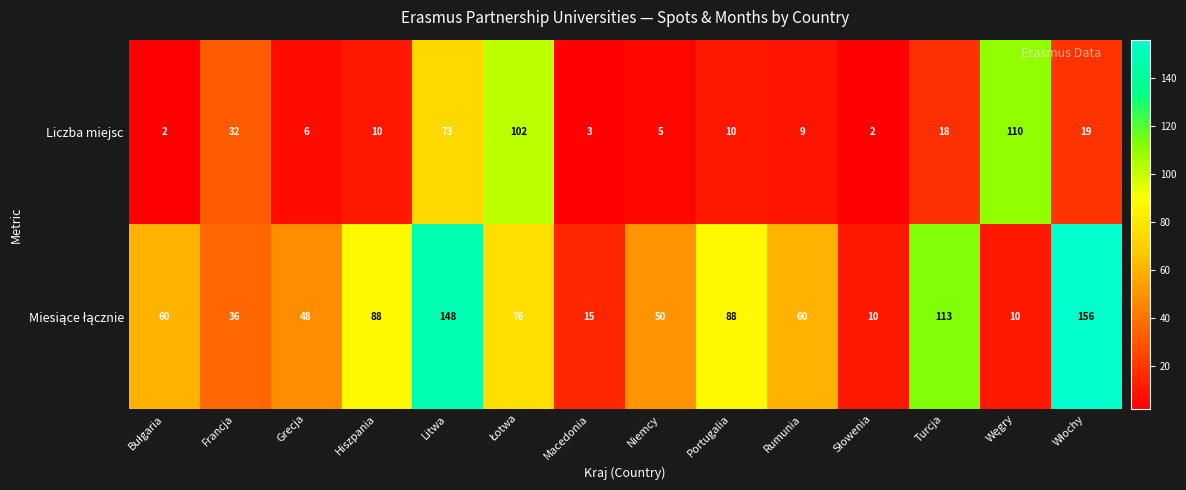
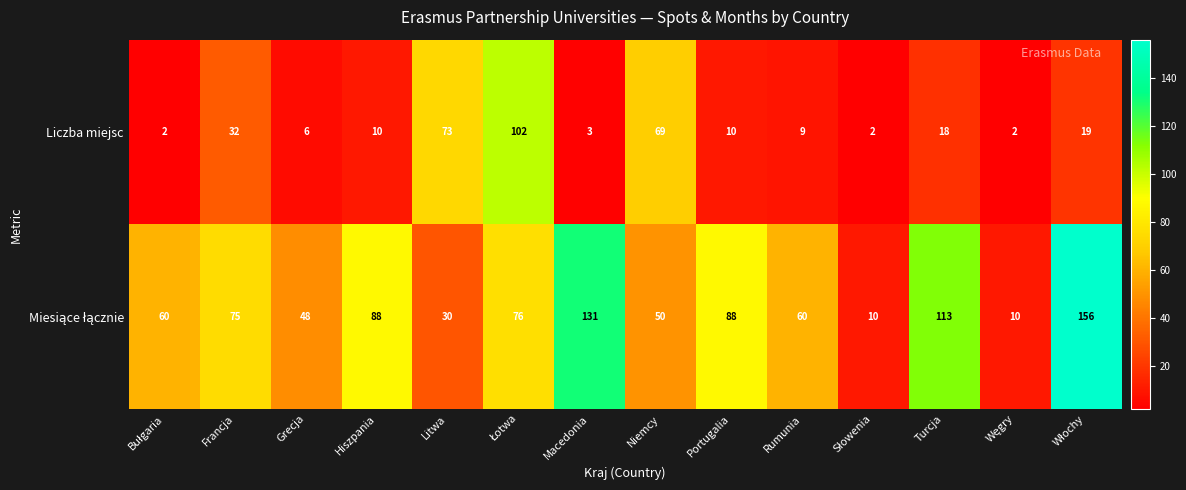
  {
    "Liczba miejsc": {
      "Bułgaria": 2,
      "Francja": 32,
      "Grecja": 6,
      "Hiszpania": 10,
      "Litwa": 73,
      "Łotwa": 102,
      "Macedonia": 3,
-     "Niemcy": 5,
+     "Niemcy": 69,
      "Portugalia": 10,
      "Rumunia": 9,
      "Słowenia": 2,
      "Turcja": 18,
-     "Węgry": 110
+     "Węgry": 2
    },
    "Miesiące łącznie": {
      "Bułgaria": 60,
-     "Francja": 36,
+     "Francja": 75,
      "Grecja": 48,
      "Hiszpania": 88,
-     "Litwa": 148,
+     "Litwa": 30,
      "Łotwa": 76,
-     "Macedonia": 15,
+     "Macedonia": 131,
      "Niemcy": 50,
      "Portugalia": 88,
      "Rumunia": 60,
      "Słowenia": 10,
      "Turcja": 113,
      "Węgry": 10,
      "Włochy": 156
    }
  }
